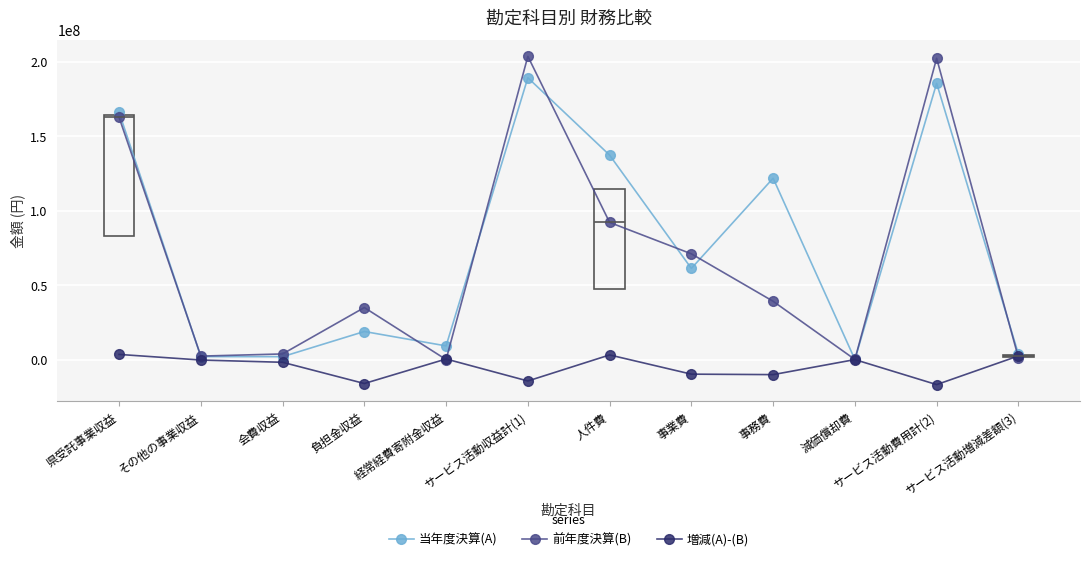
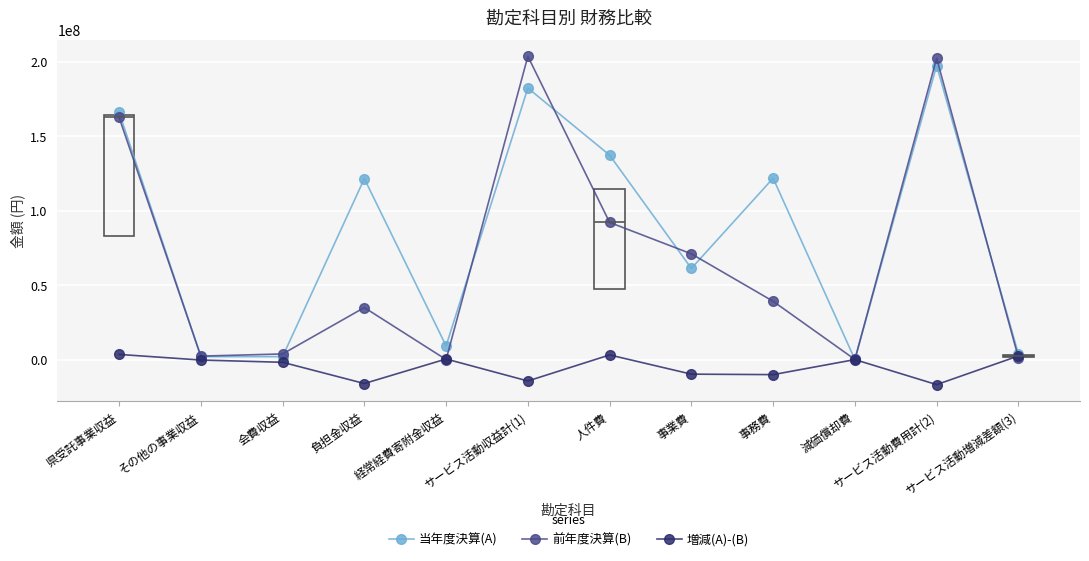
  {
    "当年度決算(A)": {
      "県受託事業収益": 166000000,
      "会費収益": 2000000,
-     "負担金収益": 19000000,
+     "負担金収益": 121000000,
      "経常経費寄附金収益": 9000000,
-     "サービス活動収益計(1)": 189000000,
+     "サービス活動収益計(1)": 182000000,
      "人件費": 137000000,
      "事業費": 61000000,
      "事務費": 122000000,
-     "サービス活動費用計(2)": 185000000
+     "サービス活動費用計(2)": 197000000
    }
  }
